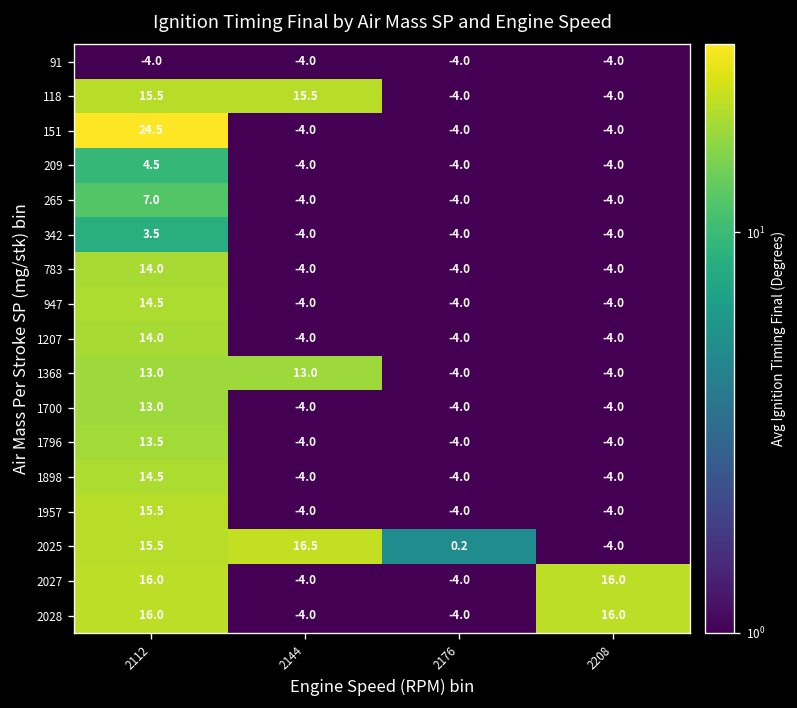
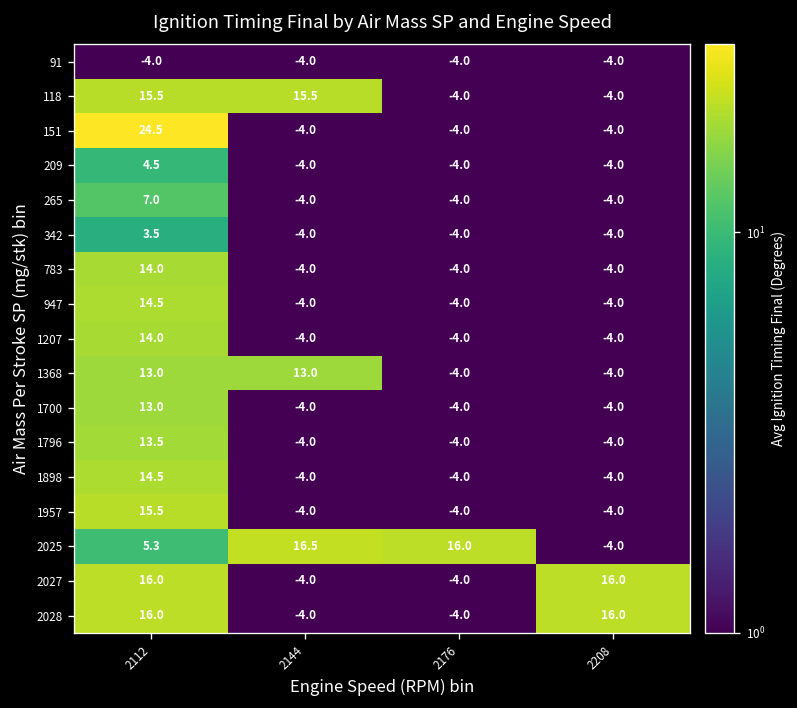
  {
    "91": {
      "2112": -4.0,
      "2144": -4.0,
      "2176": -4.0,
      "2208": -4.0
    },
    "118": {
      "2112": 15.5,
      "2144": 15.5,
      "2176": -4.0,
      "2208": -4.0
    },
    "151": {
      "2112": 24.5,
      "2144": -4.0,
      "2176": -4.0,
      "2208": -4.0
    },
    "209": {
      "2112": 4.5,
      "2144": -4.0,
      "2176": -4.0,
      "2208": -4.0
    },
    "265": {
      "2112": 7.0,
      "2144": -4.0,
      "2176": -4.0,
      "2208": -4.0
    },
    "342": {
      "2112": 3.5,
      "2144": -4.0,
      "2176": -4.0,
      "2208": -4.0
    },
    "783": {
      "2112": 14.0,
      "2144": -4.0,
      "2176": -4.0,
      "2208": -4.0
    },
    "947": {
      "2112": 14.5,
      "2144": -4.0,
      "2176": -4.0,
      "2208": -4.0
    },
    "1207": {
      "2112": 14.0,
      "2144": -4.0,
      "2176": -4.0,
      "2208": -4.0
    },
    "1368": {
      "2112": 13.0,
      "2144": 13.0,
      "2176": -4.0,
      "2208": -4.0
    },
    "1700": {
      "2112": 13.0,
      "2144": -4.0,
      "2176": -4.0,
      "2208": -4.0
    },
    "1796": {
      "2112": 13.5,
      "2144": -4.0,
      "2176": -4.0,
      "2208": -4.0
    },
    "1898": {
      "2112": 14.5,
      "2144": -4.0,
      "2176": -4.0,
      "2208": -4.0
    },
    "1957": {
      "2112": 15.5,
      "2144": -4.0,
      "2176": -4.0,
      "2208": -4.0
    },
    "2025": {
-     "2112": 15.5,
+     "2112": 5.3,
      "2144": 16.5,
-     "2176": 0.2,
+     "2176": 16.0,
      "2208": -4.0
    },
    "2027": {
      "2112": 16.0,
      "2144": -4.0,
      "2176": -4.0,
      "2208": 16.0
    },
    "2028": {
      "2112": 16.0,
      "2144": -4.0,
      "2176": -4.0,
      "2208": 16.0
    }
  }
